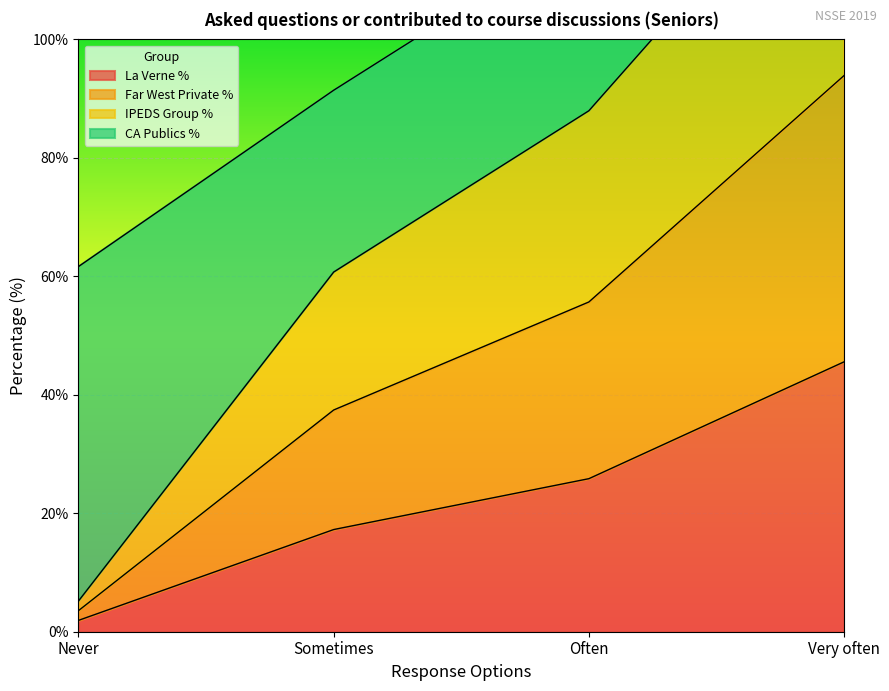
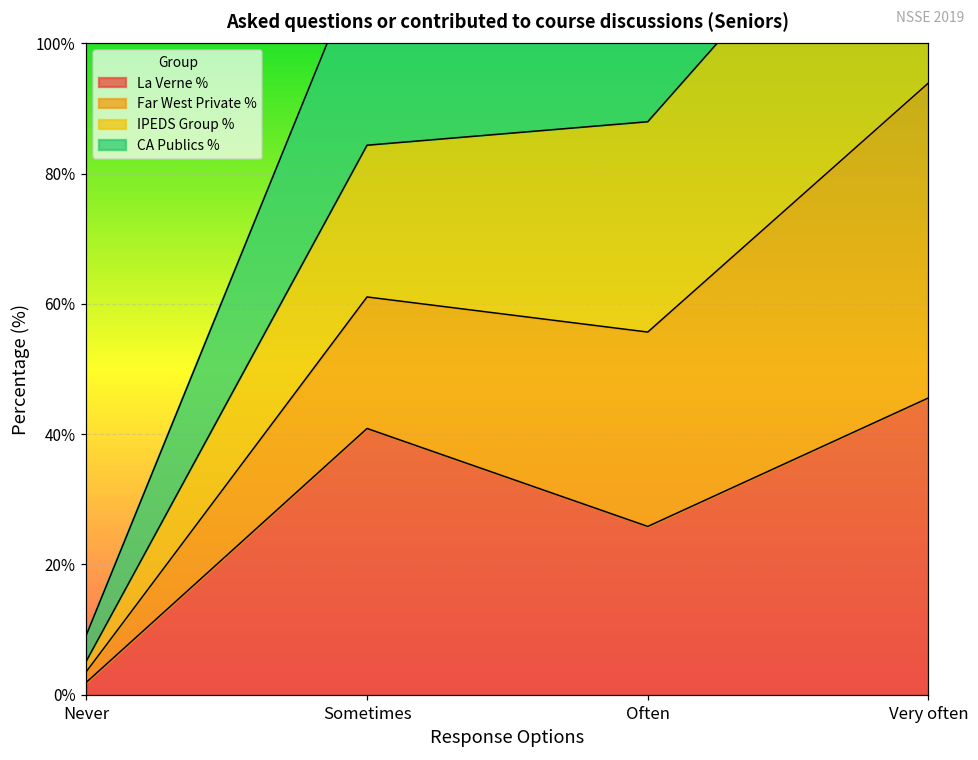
  {
    "La Verne %": {
      "Never": "2%",
-     "Sometimes": "17%",
+     "Sometimes": "41%",
      "Often": "26%",
      "Very often": "46%"
    },
    "CA Publics %": {
-     "Never": "56%"
+     "Never": "4%"
    }
  }
